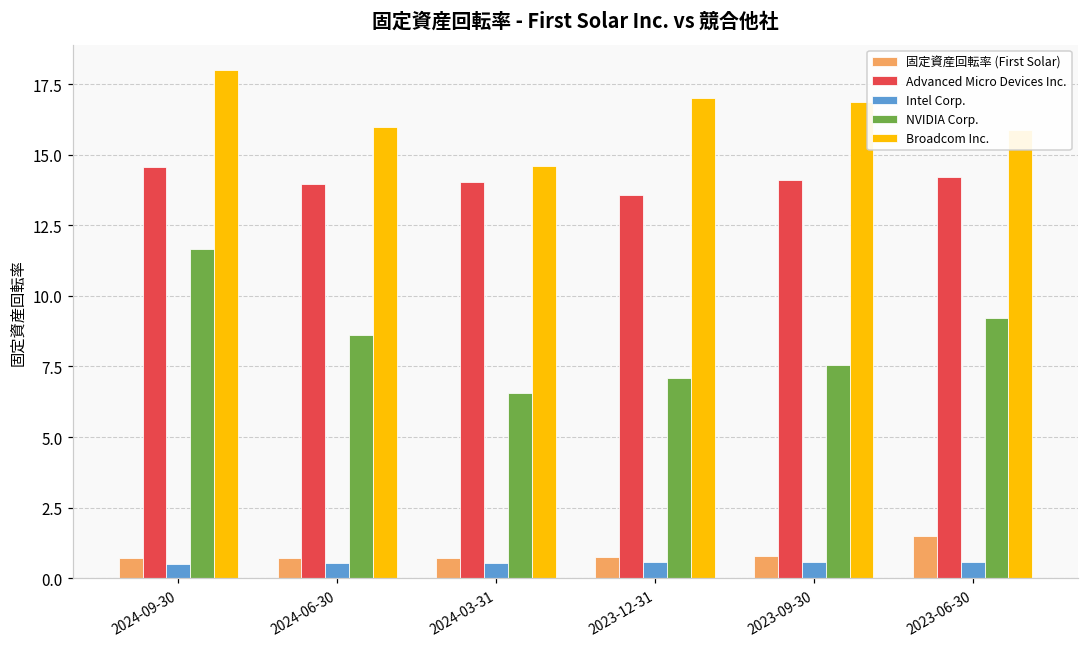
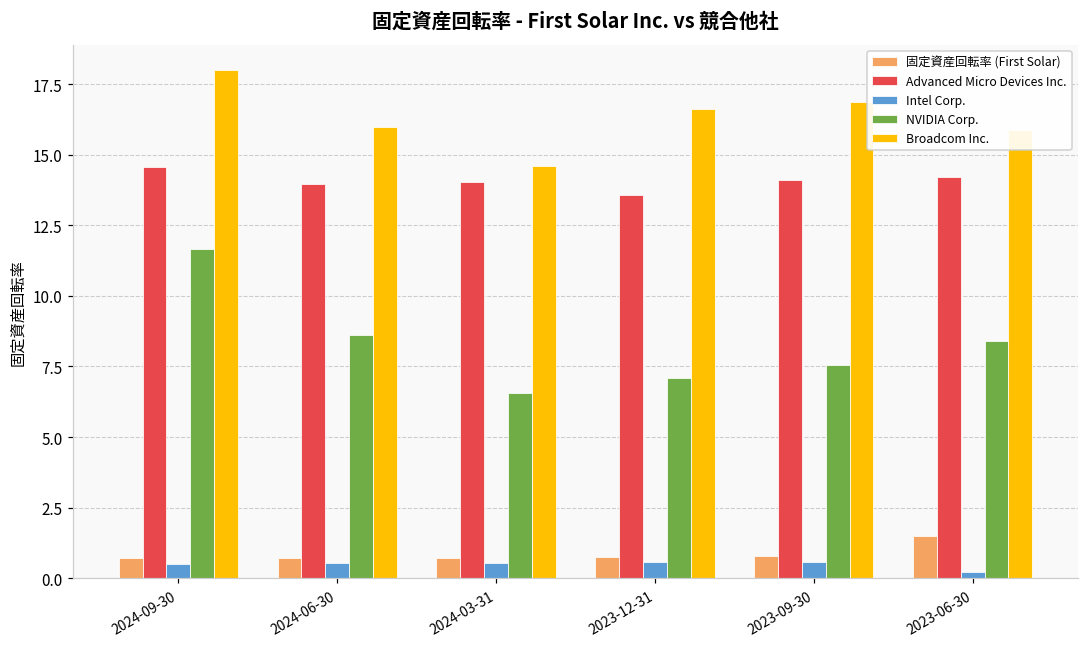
  {
    "固定資産回転率 (First Solar)": {
      "2024-09-30": 0.7,
      "2024-06-30": 0.7,
      "2024-03-31": 0.7,
      "2023-12-31": 0.8,
      "2023-09-30": 0.8,
      "2023-06-30": 1.5
    },
    "Advanced Micro Devices Inc.": {
      "2024-09-30": 14.6,
      "2024-06-30": 14.0,
      "2024-03-31": 14.0,
      "2023-12-31": 13.6,
      "2023-09-30": 14.1,
      "2023-06-30": 14.2
    },
    "Intel Corp.": {
      "2024-09-30": 0.5,
      "2024-06-30": 0.5,
      "2024-03-31": 0.6,
      "2023-12-31": 0.6,
      "2023-09-30": 0.6,
-     "2023-06-30": 0.6
+     "2023-06-30": 0.2
    },
    "NVIDIA Corp.": {
      "2024-09-30": 11.7,
      "2024-06-30": 8.6,
      "2024-03-31": 6.6,
      "2023-12-31": 7.1,
      "2023-09-30": 7.6,
-     "2023-06-30": 9.2
+     "2023-06-30": 8.4
    },
    "Broadcom Inc.": {
      "2024-09-30": 18.0,
      "2024-06-30": 16.0,
      "2024-03-31": 14.6,
-     "2023-12-31": 17.0,
+     "2023-12-31": 16.6,
      "2023-09-30": 16.9
    }
  }
